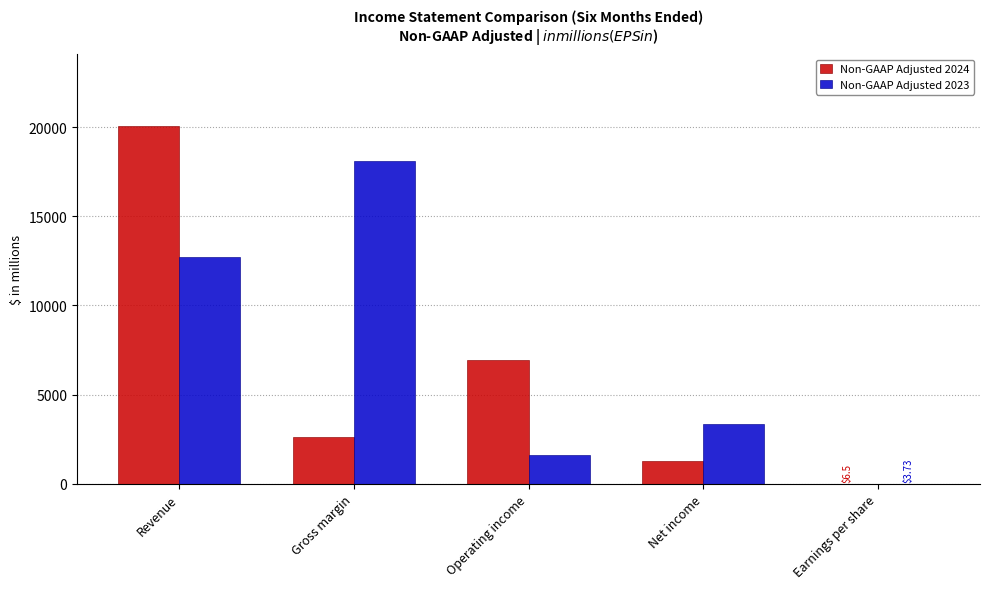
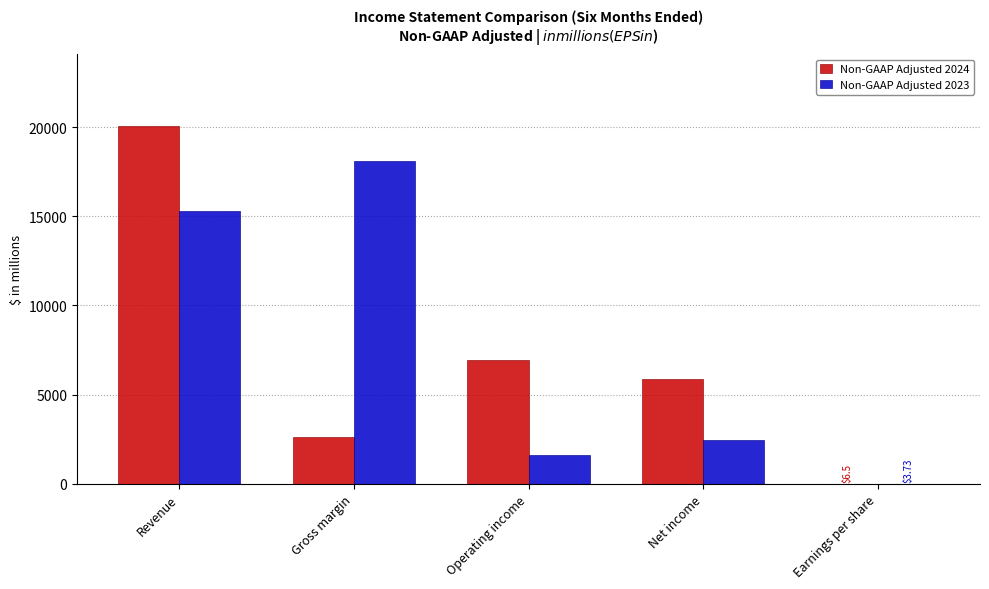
  {
    "Non-GAAP Adjusted 2024": {
      "Revenue": 20100,
      "Gross margin": 2600,
      "Operating income": 6900,
-     "Net income": 1300
+     "Net income": 5900
    },
    "Non-GAAP Adjusted 2023": {
-     "Revenue": 12700,
+     "Revenue": 15300,
      "Gross margin": 18100,
      "Operating income": 1600,
-     "Net income": 3400
+     "Net income": 2500
    }
  }
